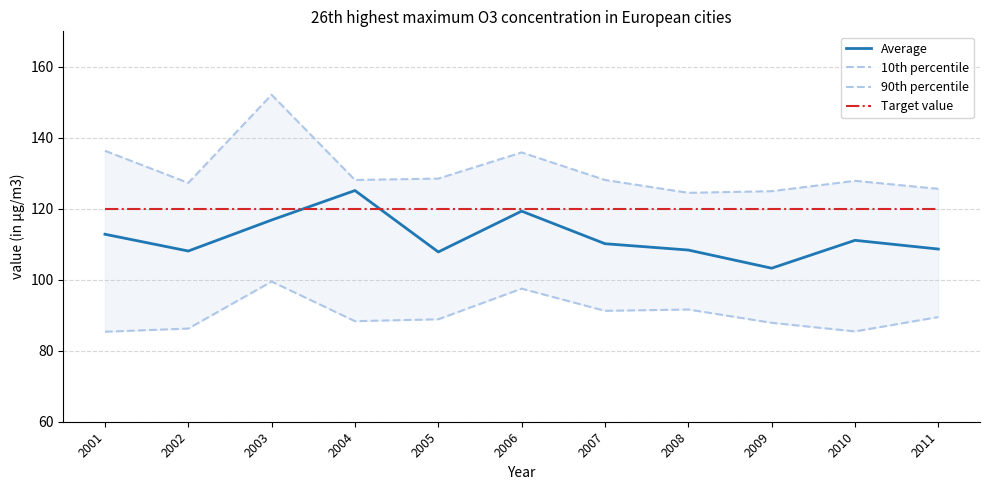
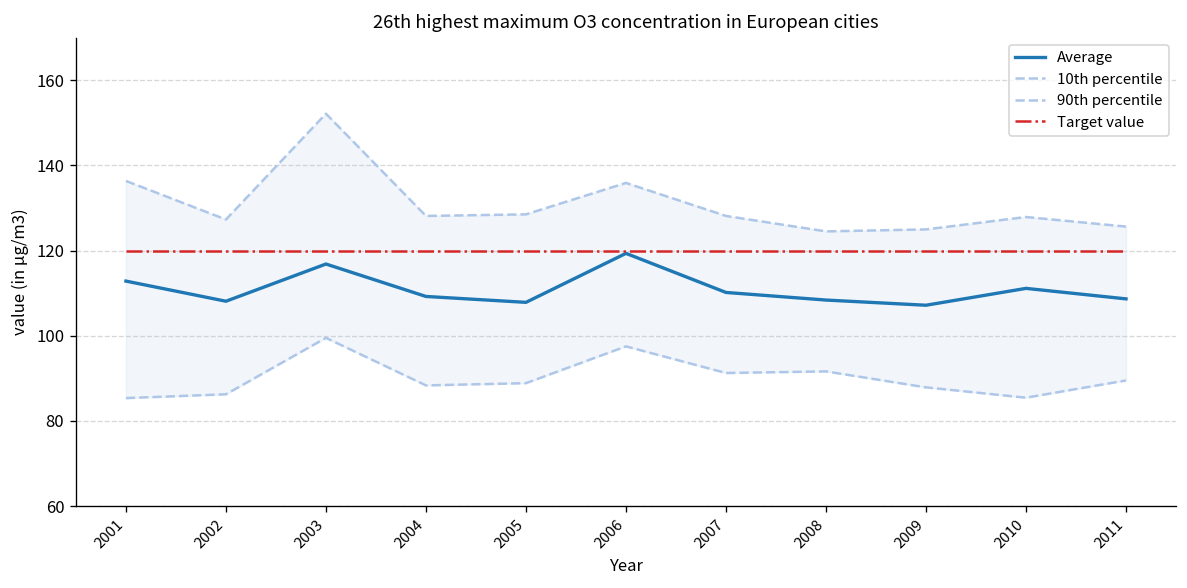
  {
    "Average": {
      "2001": 113,
      "2002": 108,
      "2003": 117,
-     "2004": 125,
+     "2004": 109,
      "2005": 108,
      "2007": 110,
      "2008": 108,
-     "2009": 103,
+     "2009": 107,
      "2010": 111,
      "2011": 109
    },
    "Target value": {
      "2001": 120,
      "2002": 120,
      "2003": 120,
      "2004": 120,
      "2005": 120,
      "2007": 120,
      "2008": 120,
      "2009": 120,
      "2010": 120,
      "2011": 120
    }
  }
